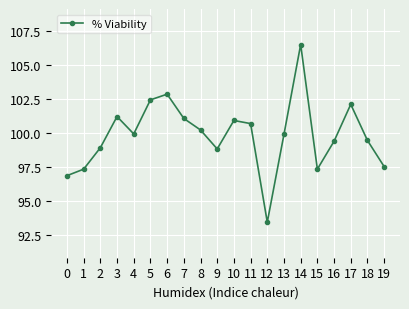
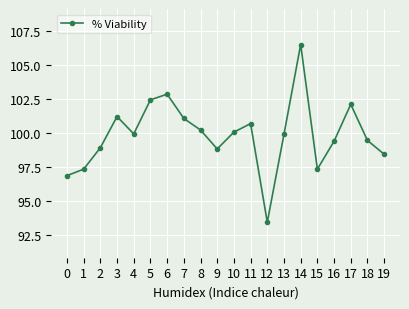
  {
    "0": 96.8,
    "1": 97.3,
    "2": 98.9,
    "3": 101.2,
    "4": 99.9,
    "5": 102.4,
    "6": 102.9,
    "7": 101.1,
    "8": 100.2,
    "9": 98.8,
-   "10": 100.9,
+   "10": 100.1,
    "11": 100.7,
    "12": 93.4,
    "13": 99.9,
    "14": 106.5,
    "15": 97.3,
    "16": 99.4,
    "17": 102.1,
    "18": 99.4,
-   "19": 97.5
+   "19": 98.4
  }
